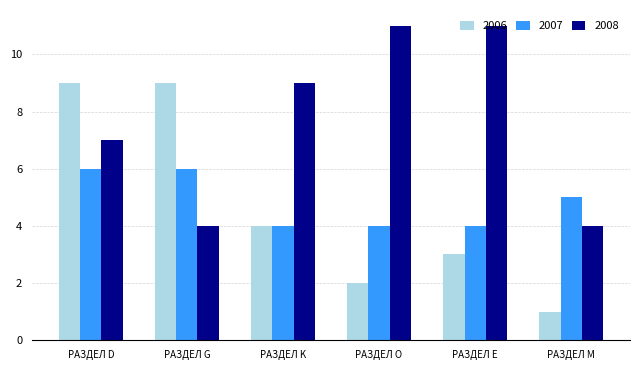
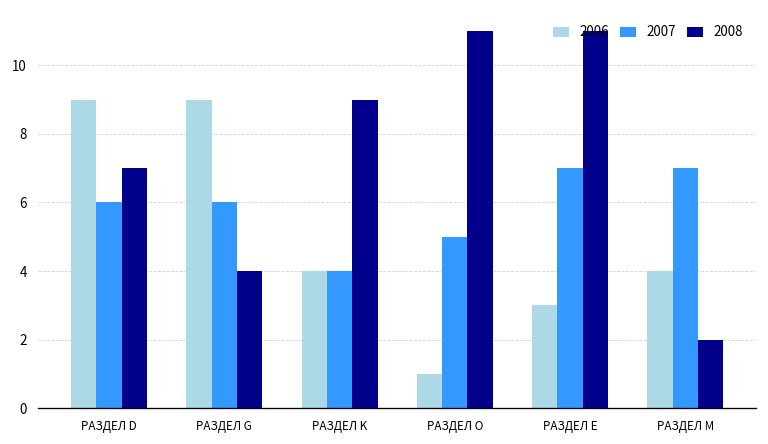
  {
    "2006": {
      "РАЗДЕЛ D": 9,
      "РАЗДЕЛ G": 9,
      "РАЗДЕЛ K": 4,
-     "РАЗДЕЛ O": 2,
+     "РАЗДЕЛ O": 1,
      "РАЗДЕЛ E": 3,
-     "РАЗДЕЛ M": 1
+     "РАЗДЕЛ M": 4
    },
    "2007": {
      "РАЗДЕЛ D": 6,
      "РАЗДЕЛ G": 6,
      "РАЗДЕЛ K": 4,
-     "РАЗДЕЛ O": 4,
-     "РАЗДЕЛ E": 4,
-     "РАЗДЕЛ M": 5
+     "РАЗДЕЛ O": 5,
+     "РАЗДЕЛ E": 7,
+     "РАЗДЕЛ M": 7
    },
    "2008": {
      "РАЗДЕЛ D": 7,
      "РАЗДЕЛ G": 4,
      "РАЗДЕЛ K": 9,
      "РАЗДЕЛ O": 11,
      "РАЗДЕЛ E": 11,
-     "РАЗДЕЛ M": 4
+     "РАЗДЕЛ M": 2
    }
  }
